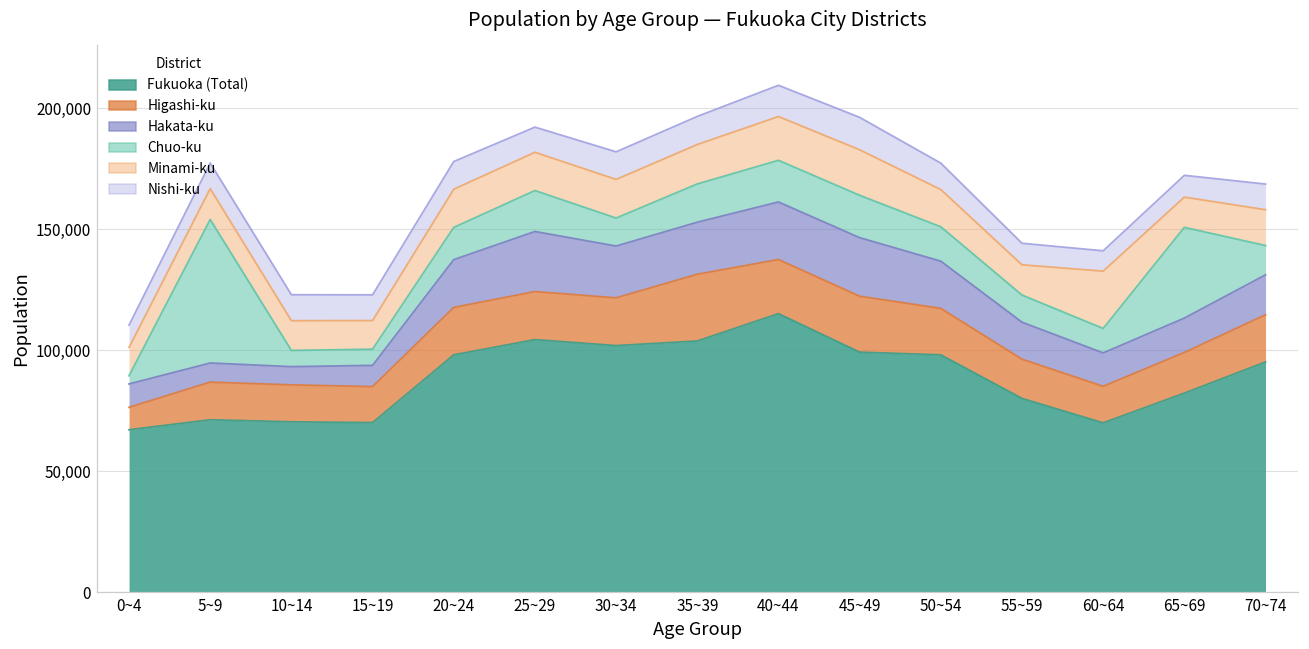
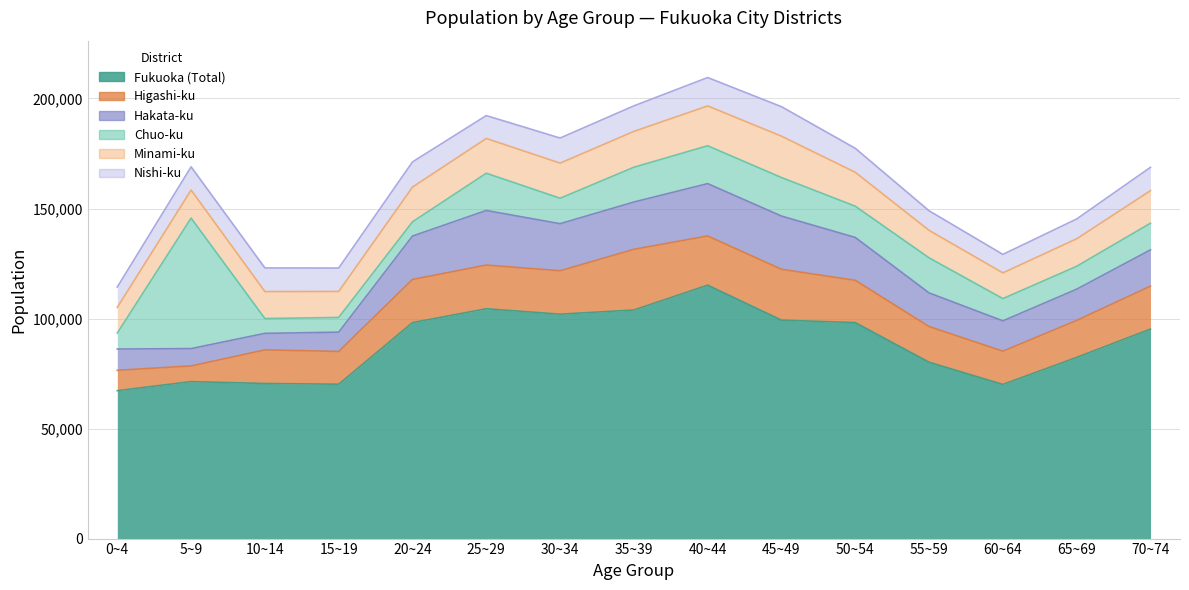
  {
    "Fukuoka (Total)": {
      "0~4": "67,000",
      "5~9": "71,000",
      "10~14": "70,000",
      "15~19": "70,000",
      "20~24": "98,000",
      "25~29": "104,000",
      "30~34": "102,000",
      "35~39": "104,000",
      "40~44": "115,000",
      "45~49": "99,000",
      "50~54": "98,000",
      "55~59": "80,000",
      "60~64": "70,000",
      "65~69": "82,000",
      "70~74": "95,000"
    },
    "Higashi-ku": {
      "0~4": "9,000",
-     "5~9": "16,000",
+     "5~9": "7,000",
      "10~14": "15,000",
      "15~19": "15,000",
      "20~24": "20,000",
      "25~29": "20,000",
      "30~34": "20,000",
      "35~39": "28,000",
      "40~44": "22,000",
      "45~49": "23,000",
      "50~54": "19,000",
      "55~59": "16,000",
      "60~64": "15,000",
      "65~69": "17,000",
      "70~74": "20,000"
    },
    "Chuo-ku": {
-     "0~4": "3,000",
+     "0~4": "7,000",
      "5~9": "59,000",
      "10~14": "7,000",
      "15~19": "7,000",
-     "20~24": "13,000",
+     "20~24": "6,000",
      "25~29": "17,000",
      "30~34": "12,000",
      "35~39": "16,000",
      "40~44": "17,000",
      "45~49": "18,000",
      "50~54": "14,000",
-     "55~59": "11,000",
+     "55~59": "16,000",
      "60~64": "10,000",
-     "65~69": "37,000",
+     "65~69": "10,000",
      "70~74": "12,000"
    },
    "Minami-ku": {
      "0~4": "12,000",
      "5~9": "13,000",
      "10~14": "12,000",
      "15~19": "12,000",
      "20~24": "16,000",
      "25~29": "16,000",
      "30~34": "16,000",
      "35~39": "16,000",
      "40~44": "18,000",
      "45~49": "19,000",
      "50~54": "15,000",
      "55~59": "13,000",
-     "60~64": "24,000",
+     "60~64": "12,000",
      "65~69": "13,000",
      "70~74": "15,000"
    }
  }
